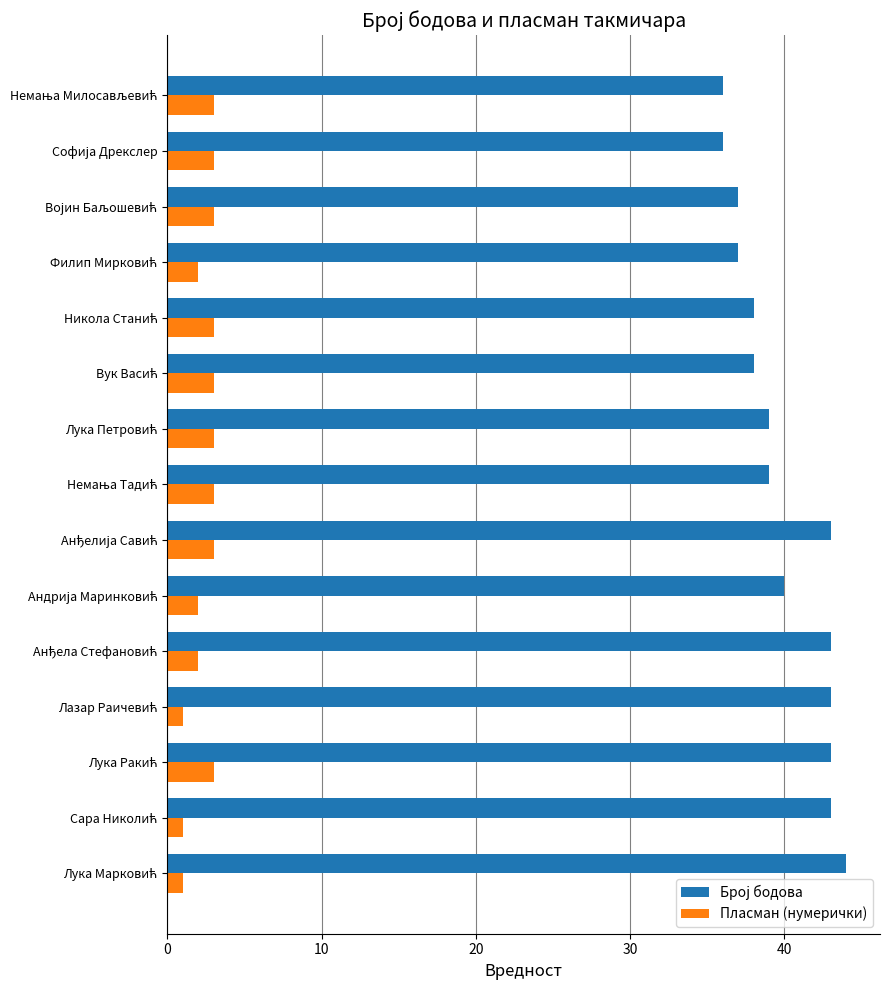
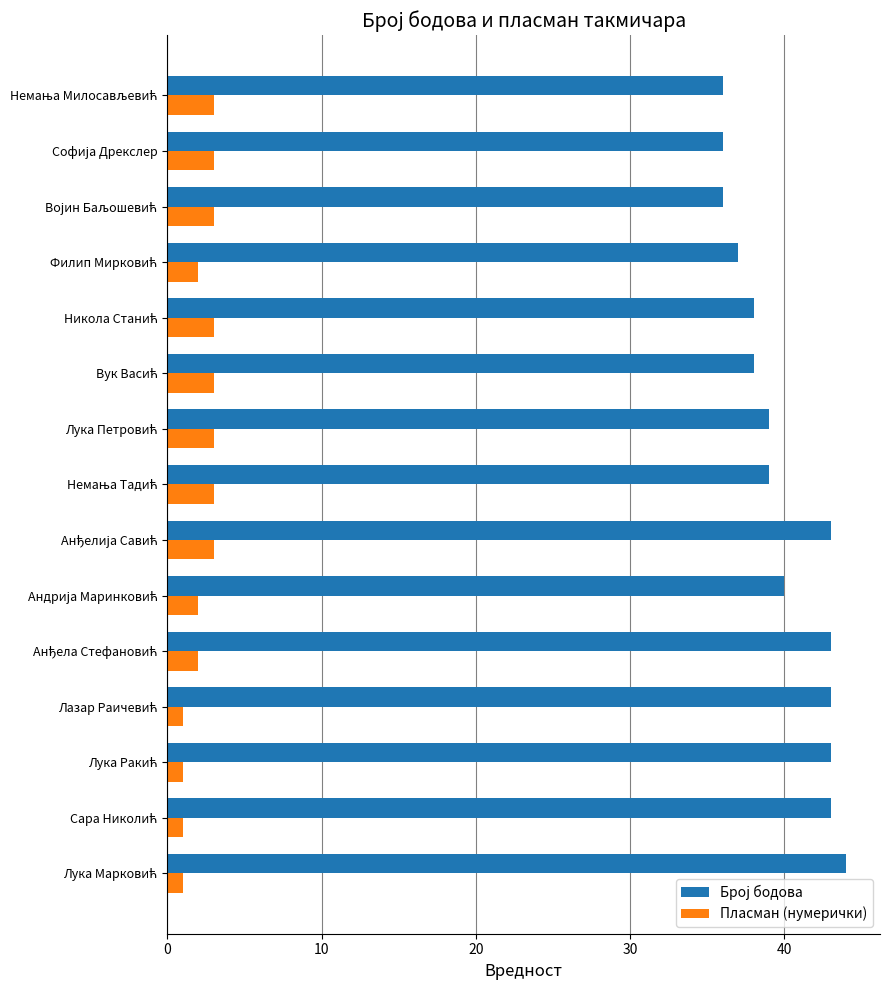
  {
    "Број бодова": {
      "Немања Милосављевић": 36,
      "Софија Дрекслер": 36,
-     "Војин Баљошевић": 37,
+     "Војин Баљошевић": 36,
      "Филип Мирковић": 37,
      "Никола Станић": 38,
      "Вук Васић": 38,
      "Лука Петровић": 39,
      "Немања Тадић": 39,
      "Анђелија Савић": 43,
      "Андрија Маринковић": 40,
      "Анђела Стефановић": 43,
      "Лазар Раичевић": 43,
      "Лука Ракић": 43,
      "Сара Николић": 43,
      "Лука Марковић": 44
    },
    "Пласман (нумерички)": {
      "Немања Милосављевић": 3,
      "Софија Дрекслер": 3,
      "Војин Баљошевић": 3,
      "Филип Мирковић": 2,
      "Никола Станић": 3,
      "Вук Васић": 3,
      "Лука Петровић": 3,
      "Немања Тадић": 3,
      "Анђелија Савић": 3,
      "Андрија Маринковић": 2,
      "Анђела Стефановић": 2,
      "Лазар Раичевић": 1,
-     "Лука Ракић": 3,
+     "Лука Ракић": 1,
      "Сара Николић": 1,
      "Лука Марковић": 1
    }
  }
